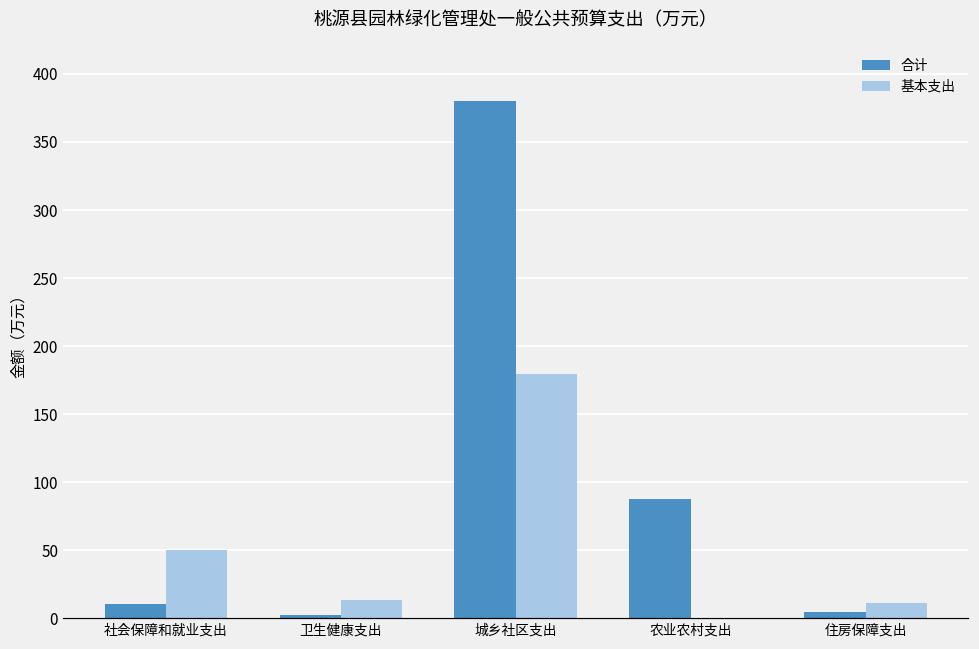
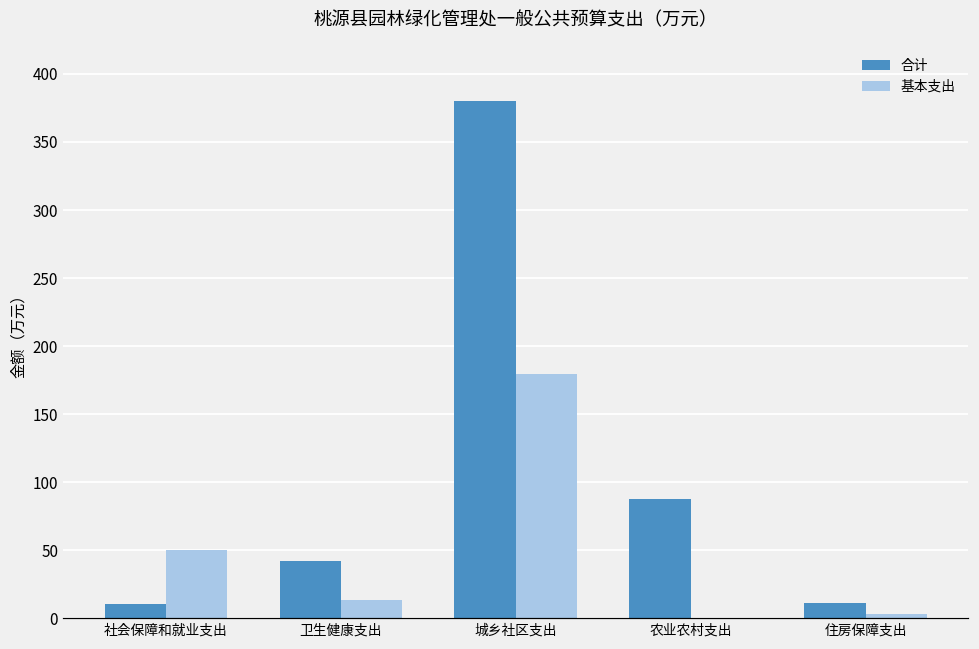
  {
    "合计": {
      "社会保障和就业支出": 10,
-     "卫生健康支出": 2,
+     "卫生健康支出": 42,
      "城乡社区支出": 380,
      "农业农村支出": 88,
-     "住房保障支出": 5
+     "住房保障支出": 11
    },
    "基本支出": {
      "社会保障和就业支出": 50,
      "卫生健康支出": 13,
      "城乡社区支出": 179,
      "农业农村支出": 0,
-     "住房保障支出": 11
+     "住房保障支出": 3
    }
  }
